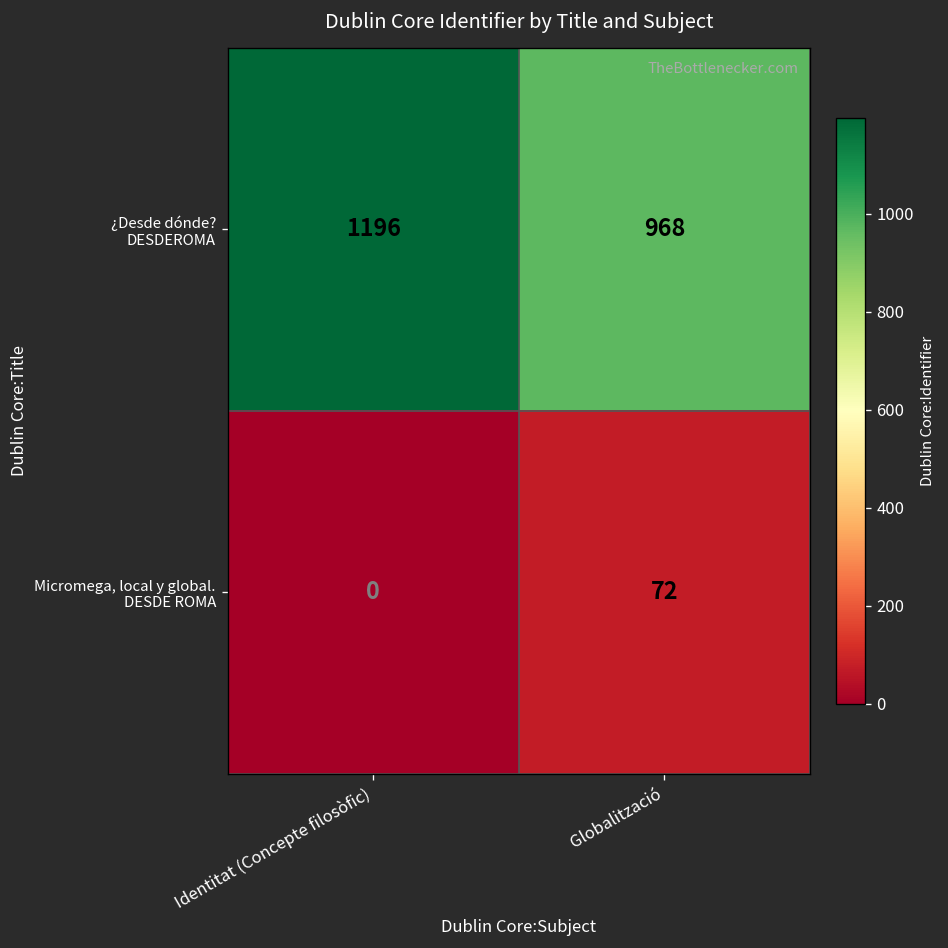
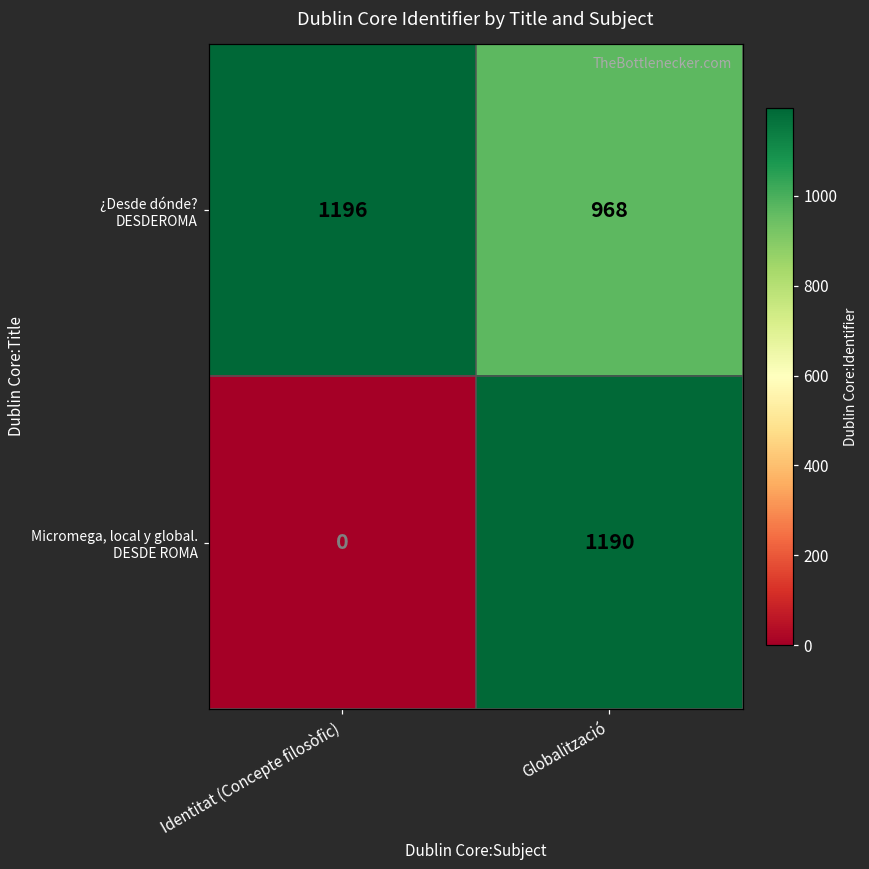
  {
    "¿Desde dónde? DESDEROMA": {
      "Identitat (Concepte filosòfic)": 1196
    },
    "Micromega, local y global. DESDE ROMA": {
      "Identitat (Concepte filosòfic)": 0,
-     "Globalització": 72
+     "Globalització": 1190
    }
  }
